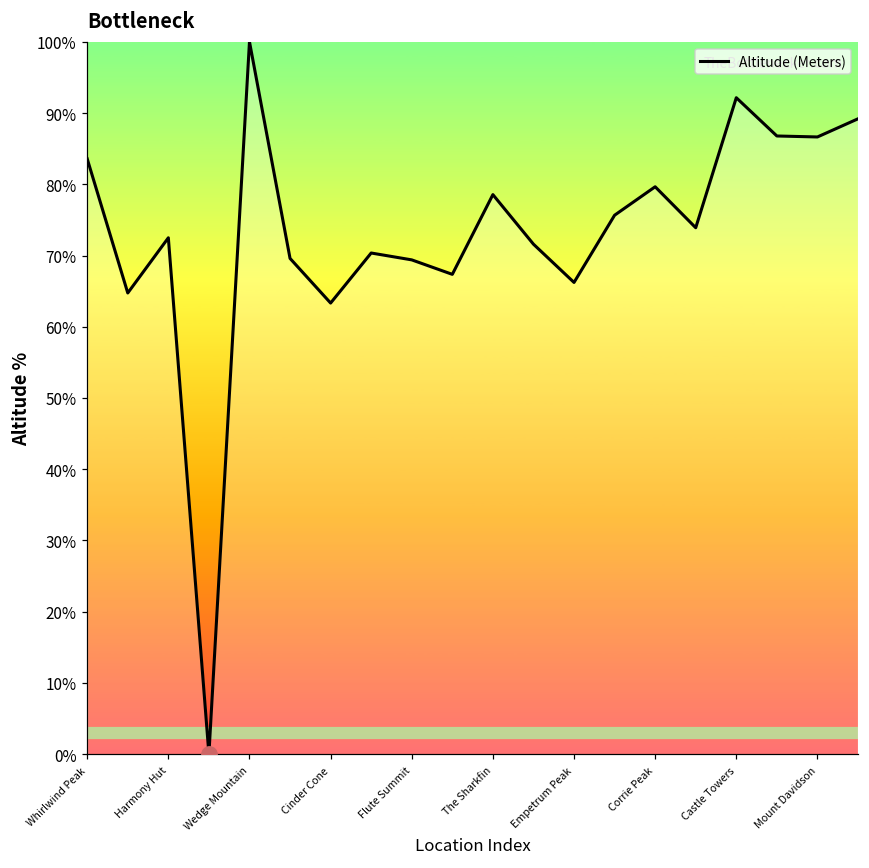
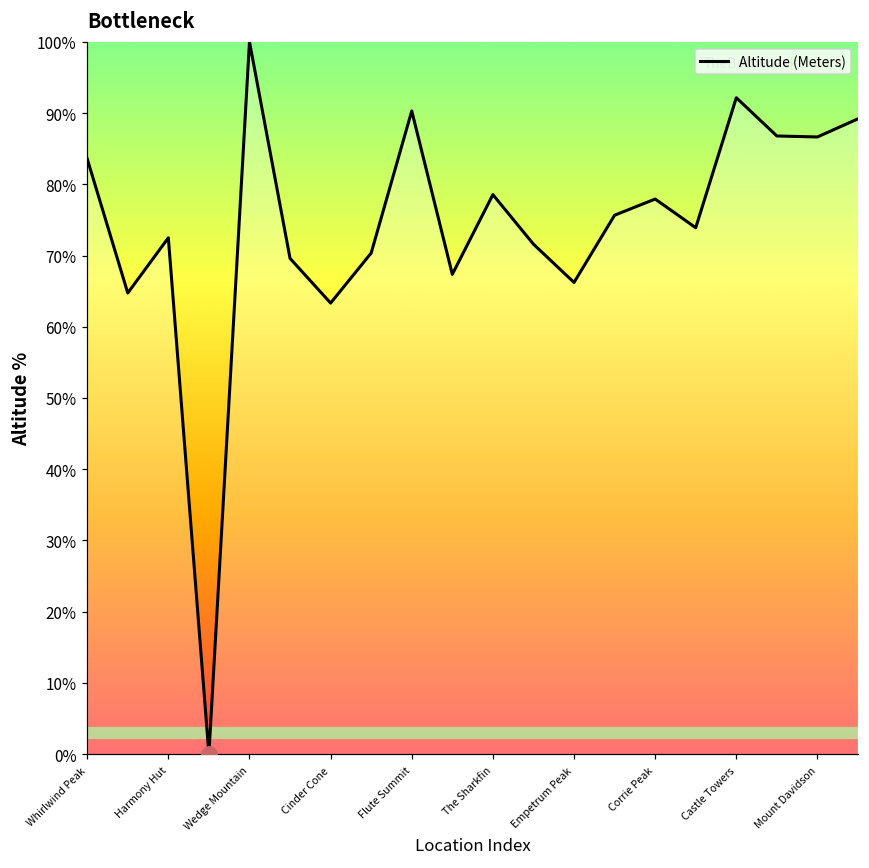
  {
    "Altitude (Meters)": {
      "Whirlwind Peak": "84%",
      "Harmony Hut": "72%",
      "Wedge Mountain": "100%",
      "Cinder Cone": "63%",
-     "Flute Summit": "69%",
+     "Flute Summit": "90%",
      "The Sharkfin": "79%",
      "Empetrum Peak": "66%",
-     "Corrie Peak": "80%",
+     "Corrie Peak": "78%",
      "Castle Towers": "92%",
      "Mount Davidson": "87%"
    }
  }
